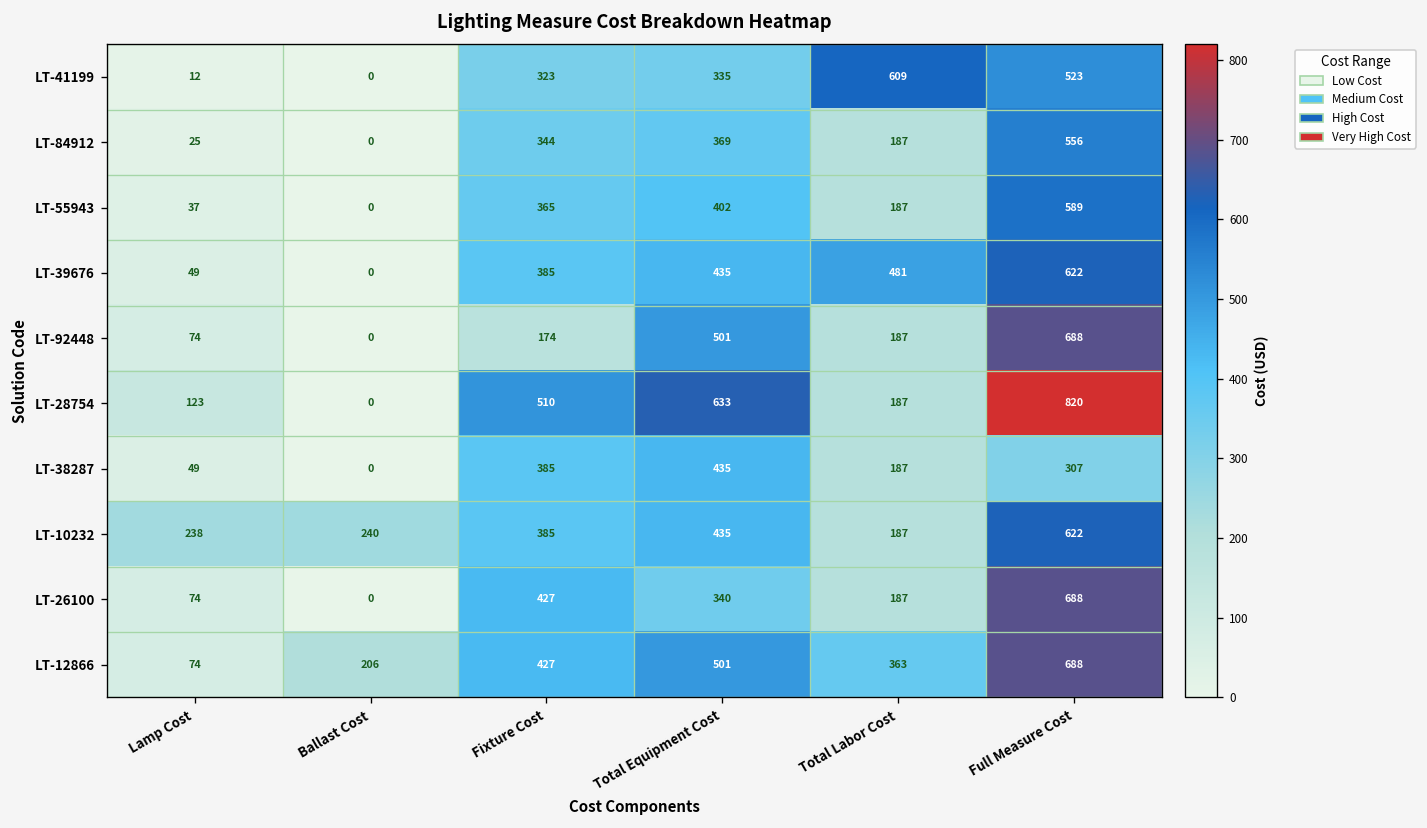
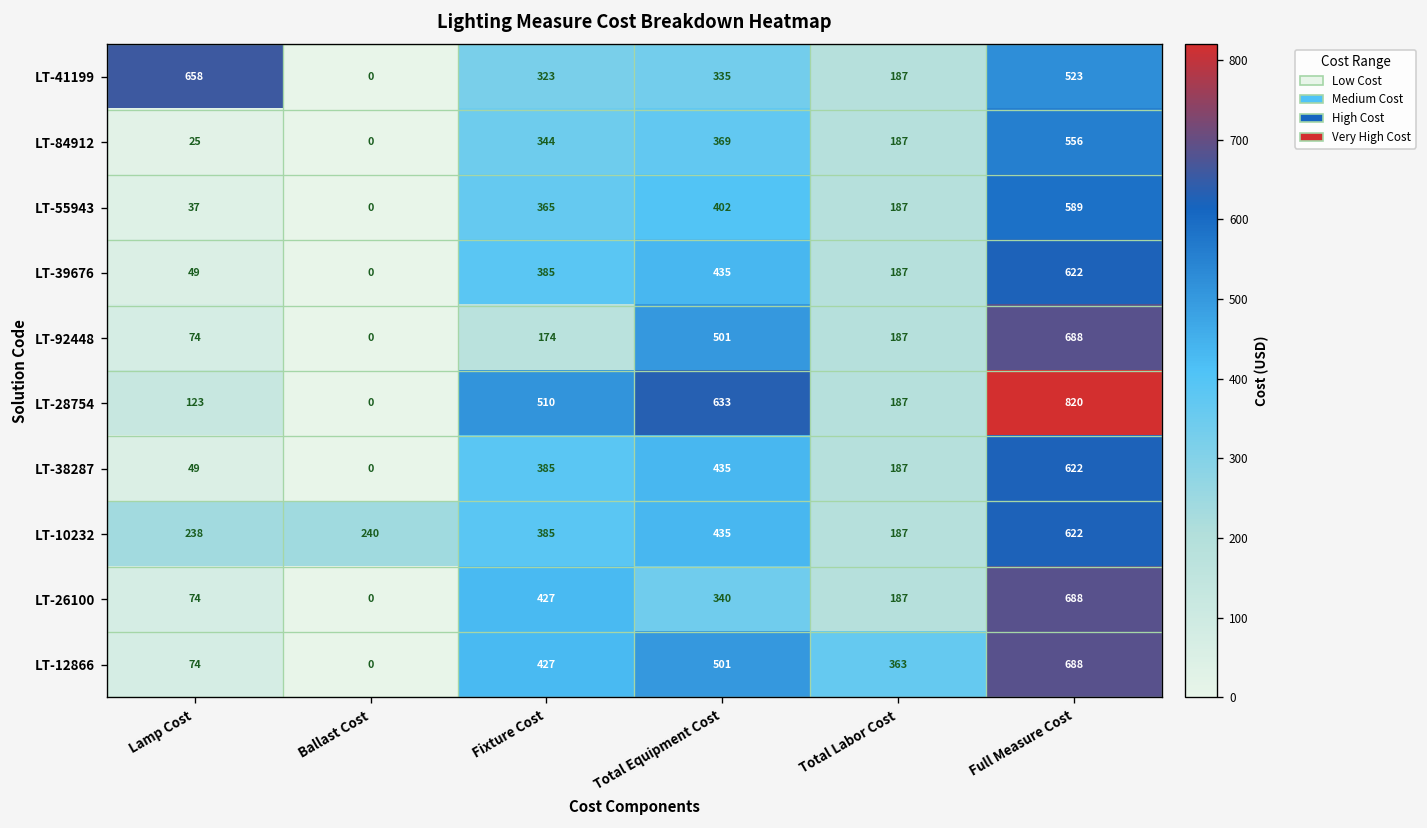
  {
    "LT-41199": {
-     "Lamp Cost": 12,
+     "Lamp Cost": 658,
      "Ballast Cost": 0,
      "Fixture Cost": 323,
      "Total Equipment Cost": 335,
-     "Total Labor Cost": 609,
+     "Total Labor Cost": 187,
      "Full Measure Cost": 523
    },
    "LT-84912": {
      "Lamp Cost": 25,
      "Ballast Cost": 0,
      "Fixture Cost": 344,
      "Total Equipment Cost": 369,
      "Total Labor Cost": 187,
      "Full Measure Cost": 556
    },
    "LT-55943": {
      "Lamp Cost": 37,
      "Ballast Cost": 0,
      "Fixture Cost": 365,
      "Total Equipment Cost": 402,
      "Total Labor Cost": 187,
      "Full Measure Cost": 589
    },
    "LT-39676": {
      "Lamp Cost": 49,
      "Ballast Cost": 0,
      "Fixture Cost": 385,
      "Total Equipment Cost": 435,
-     "Total Labor Cost": 481,
+     "Total Labor Cost": 187,
      "Full Measure Cost": 622
    },
    "LT-92448": {
      "Lamp Cost": 74,
      "Ballast Cost": 0,
      "Fixture Cost": 174,
      "Total Equipment Cost": 501,
      "Total Labor Cost": 187,
      "Full Measure Cost": 688
    },
    "LT-28754": {
      "Lamp Cost": 123,
      "Ballast Cost": 0,
      "Fixture Cost": 510,
      "Total Equipment Cost": 633,
      "Total Labor Cost": 187,
      "Full Measure Cost": 820
    },
    "LT-38287": {
      "Lamp Cost": 49,
      "Ballast Cost": 0,
      "Fixture Cost": 385,
      "Total Equipment Cost": 435,
      "Total Labor Cost": 187,
-     "Full Measure Cost": 307
+     "Full Measure Cost": 622
    },
    "LT-10232": {
      "Lamp Cost": 238,
      "Ballast Cost": 240,
      "Fixture Cost": 385,
      "Total Equipment Cost": 435,
      "Total Labor Cost": 187,
      "Full Measure Cost": 622
    },
    "LT-26100": {
      "Lamp Cost": 74,
      "Ballast Cost": 0,
      "Fixture Cost": 427,
      "Total Equipment Cost": 340,
      "Total Labor Cost": 187,
      "Full Measure Cost": 688
    },
    "LT-12866": {
      "Lamp Cost": 74,
-     "Ballast Cost": 206,
+     "Ballast Cost": 0,
      "Fixture Cost": 427,
      "Total Equipment Cost": 501,
      "Total Labor Cost": 363,
      "Full Measure Cost": 688
    }
  }
